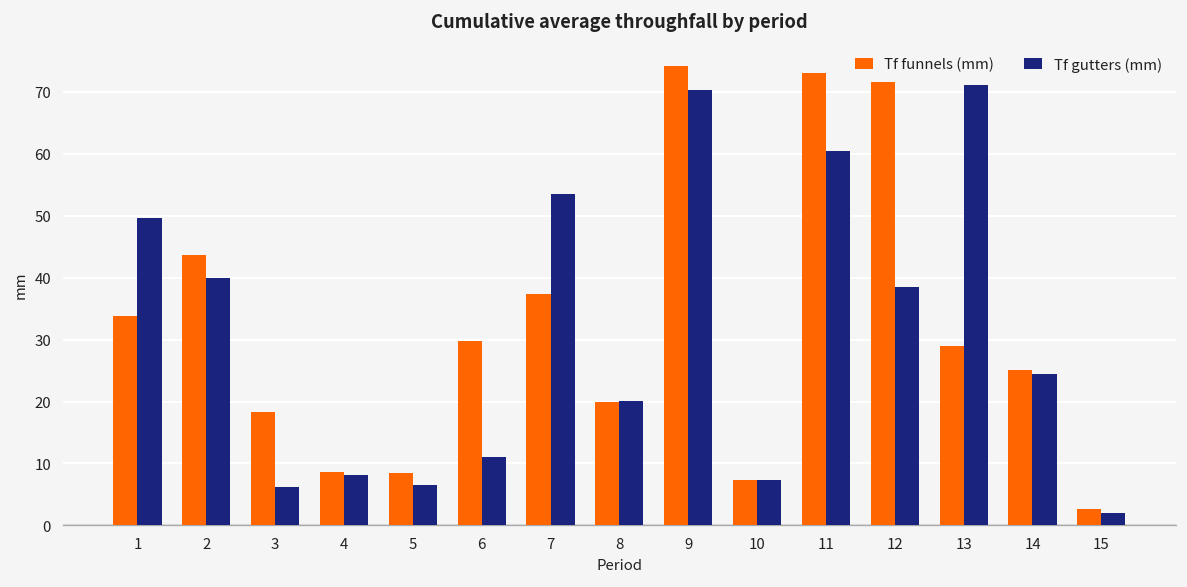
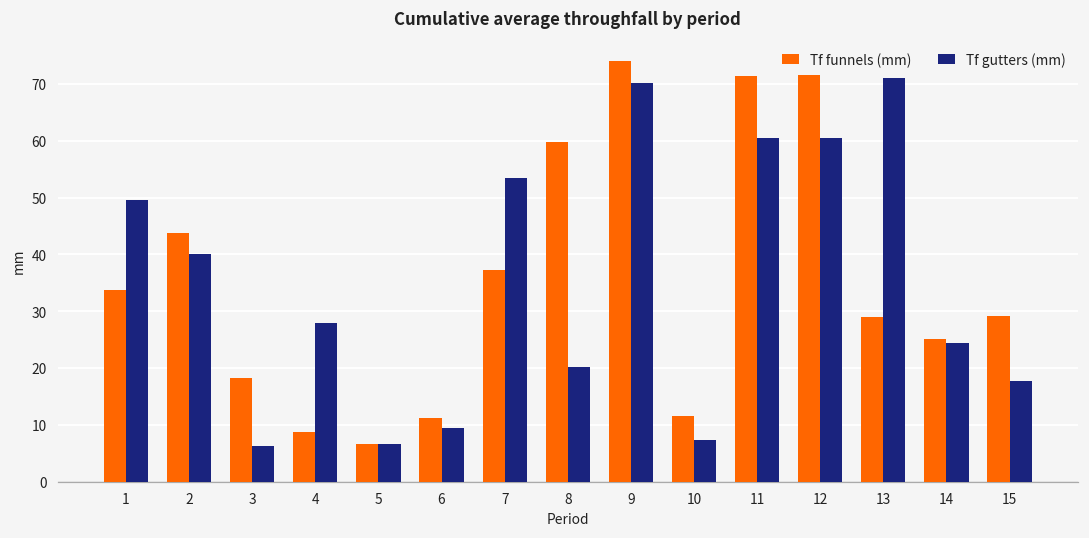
  {
    "Tf funnels (mm)": {
      "1": 34,
      "2": 44,
      "3": 18,
      "4": 9,
-     "5": 8,
-     "6": 30,
+     "5": 7,
+     "6": 11,
      "7": 37,
-     "8": 20,
+     "8": 60,
      "9": 74,
-     "10": 7,
-     "11": 73,
+     "10": 12,
+     "11": 71,
      "12": 72,
      "13": 29,
      "14": 25,
-     "15": 3
+     "15": 29
    },
    "Tf gutters (mm)": {
      "1": 50,
      "2": 40,
      "3": 6,
-     "4": 8,
+     "4": 28,
      "5": 7,
-     "6": 11,
+     "6": 9,
      "7": 54,
      "8": 20,
      "9": 70,
      "10": 7,
      "11": 61,
-     "12": 38,
+     "12": 60,
      "13": 71,
      "14": 24,
-     "15": 2
+     "15": 18
    }
  }
